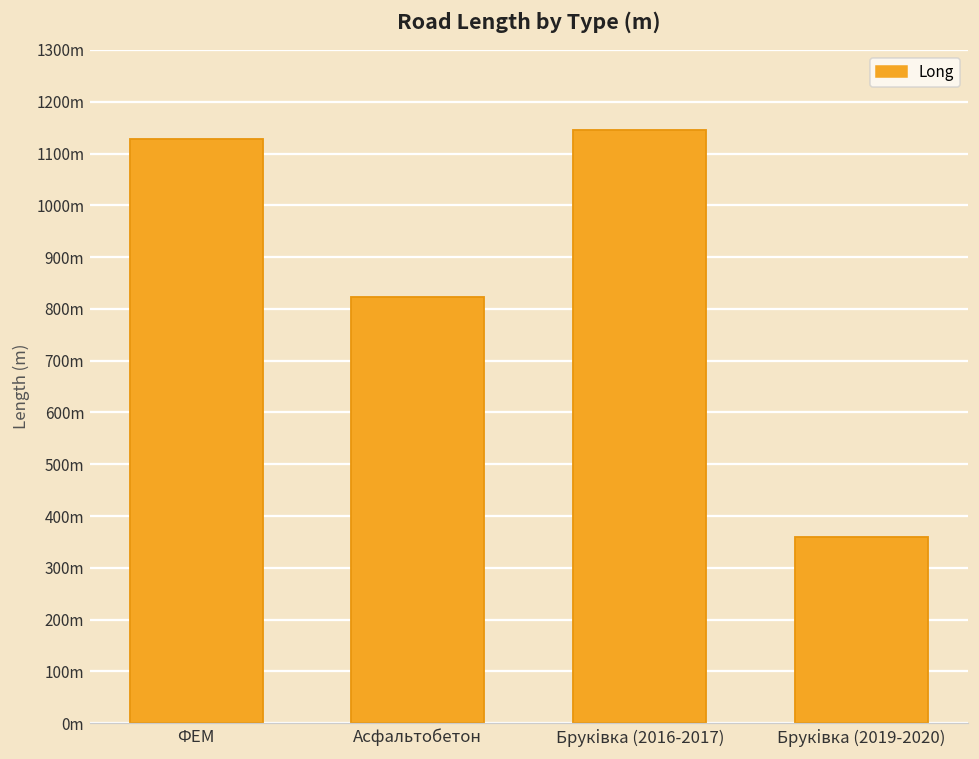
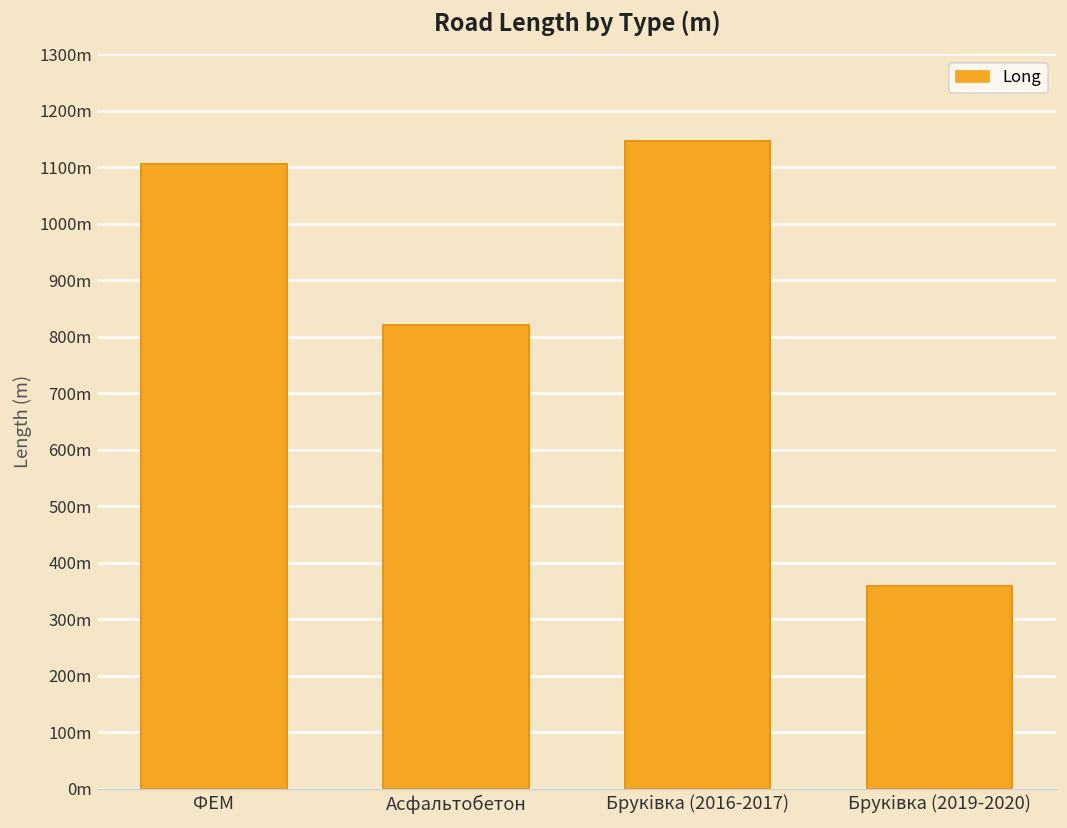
  {
-   "ФЕМ": "1130m",
+   "ФЕМ": "1110m",
    "Асфальтобетон": "820m",
    "Бруківка (2016-2017)": "1150m",
    "Бруківка (2019-2020)": "360m"
  }
